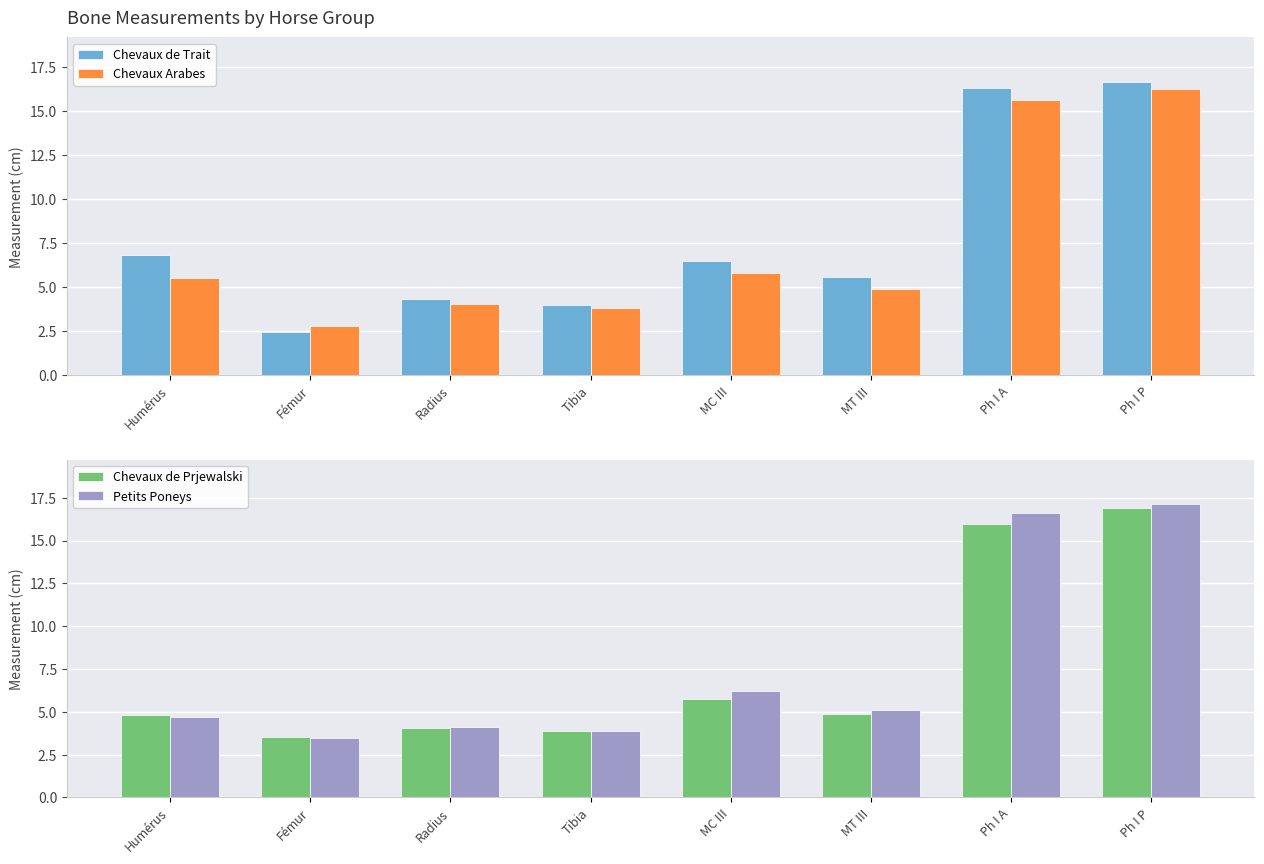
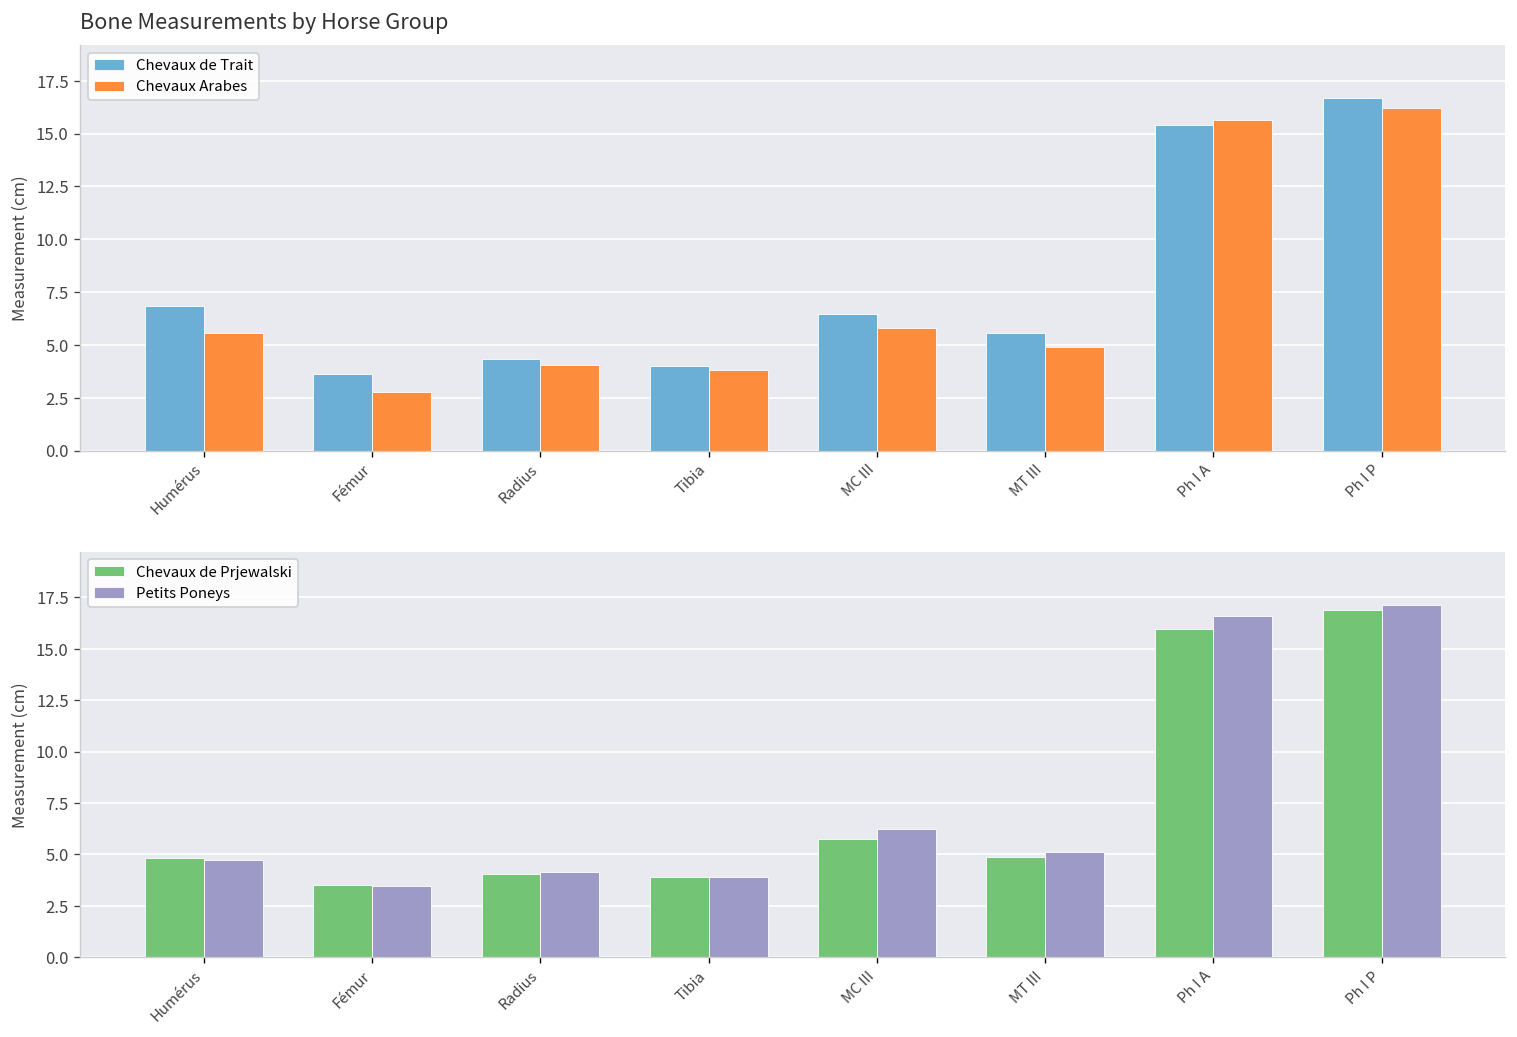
  {
    "Bone Measurements by Horse Group": {
      "Chevaux de Trait": {
        "Humérus": 6.8,
-       "Fémur": 2.4,
+       "Fémur": 3.6,
        "Radius": 4.3,
        "Tibia": 4.0,
        "MC III": 6.5,
        "MT III": 5.6,
-       "Ph I A": 16.3,
+       "Ph I A": 15.4,
        "Ph I P": 16.7
      },
      "Chevaux Arabes": {
        "Humérus": 5.5,
        "Fémur": 2.8,
        "Radius": 4.0,
        "Tibia": 3.8,
        "MC III": 5.8,
        "MT III": 4.9,
        "Ph I A": 15.6,
        "Ph I P": 16.2
      }
    }
  }
